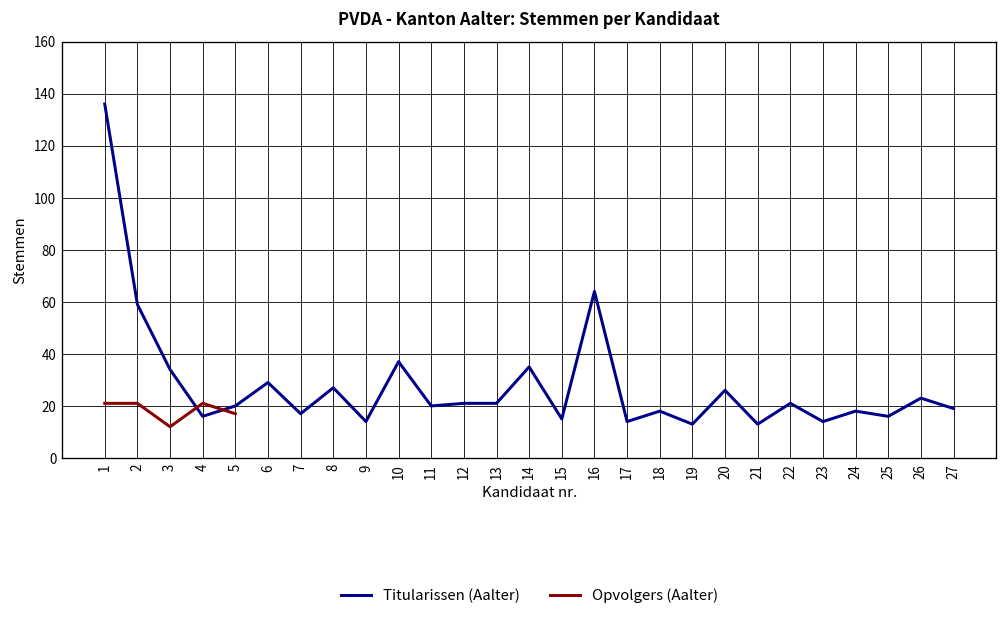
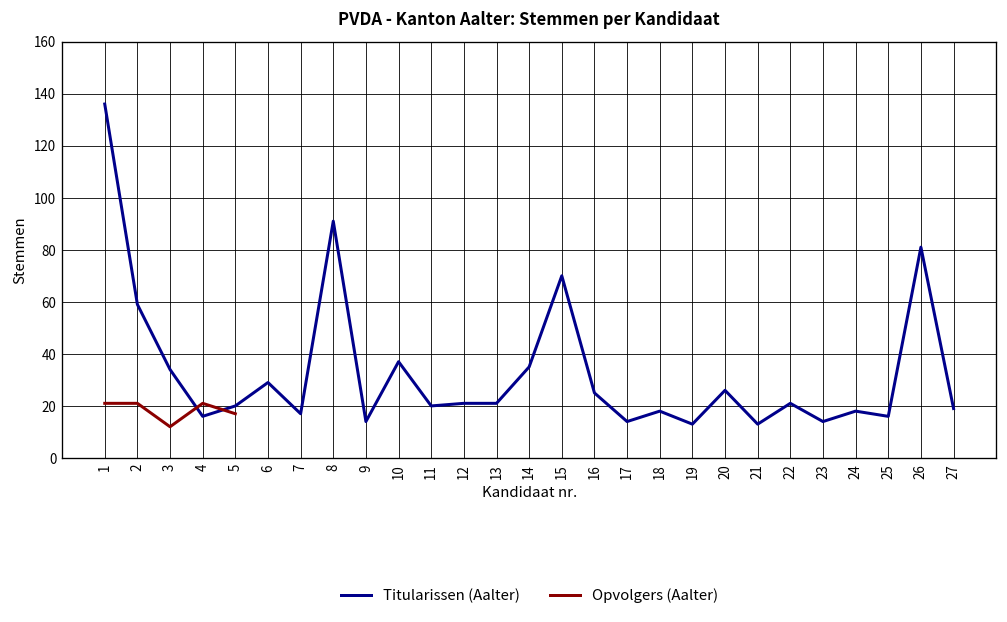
  {
    "Titularissen (Aalter)": {
      "1": 136,
      "2": 59,
      "3": 34,
      "4": 16,
      "5": 20,
      "6": 29,
      "7": 17,
-     "8": 27,
+     "8": 91,
      "9": 14,
      "10": 37,
      "11": 20,
      "12": 21,
      "13": 21,
      "14": 35,
-     "15": 15,
-     "16": 64,
+     "15": 70,
+     "16": 25,
      "17": 14,
      "18": 18,
      "19": 13,
      "20": 26,
      "21": 13,
      "22": 21,
      "23": 14,
      "24": 18,
      "25": 16,
-     "26": 23,
+     "26": 81,
      "27": 19
    },
    "Opvolgers (Aalter)": {
      "1": 21,
      "2": 21,
      "3": 12,
      "4": 21,
      "5": 17
    }
  }
